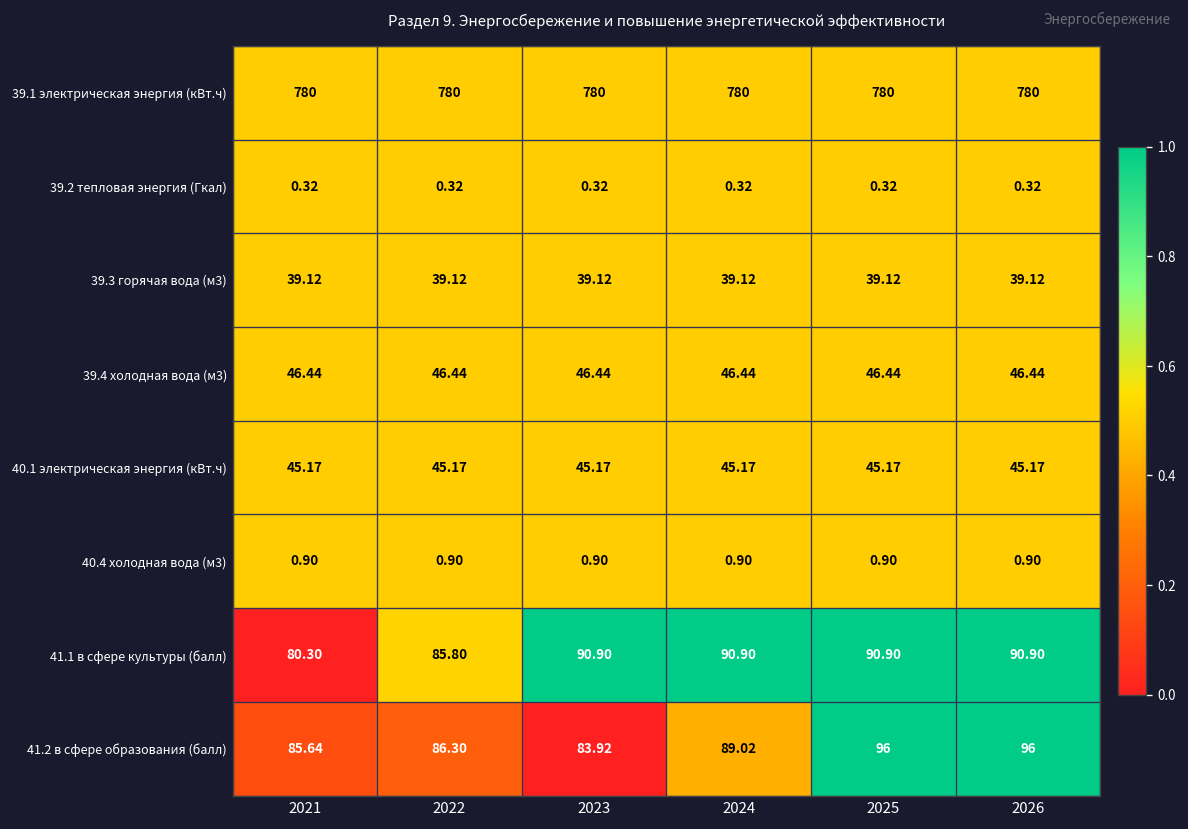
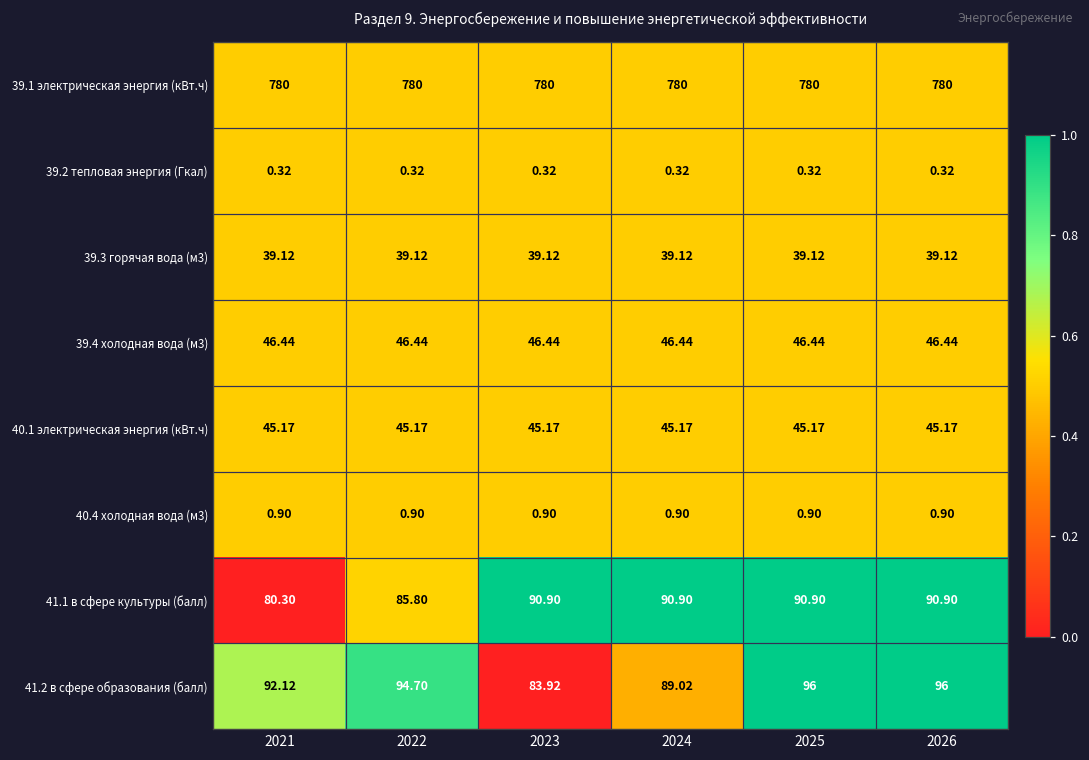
  {
    "39.1 электрическая энергия (кВт.ч)": {
      "2021": 780,
      "2022": 780,
      "2023": 780,
      "2024": 780,
      "2025": 780,
      "2026": 780
    },
    "39.2 тепловая энергия (Гкал)": {
      "2021": 0.32,
      "2022": 0.32,
      "2023": 0.32,
      "2024": 0.32,
      "2025": 0.32,
      "2026": 0.32
    },
    "39.3 горячая вода (м3)": {
      "2021": 39.12,
      "2022": 39.12,
      "2023": 39.12,
      "2024": 39.12,
      "2025": 39.12,
      "2026": 39.12
    },
    "39.4 холодная вода (м3)": {
      "2021": 46.44,
      "2022": 46.44,
      "2023": 46.44,
      "2024": 46.44,
      "2025": 46.44,
      "2026": 46.44
    },
    "40.1 электрическая энергия (кВт.ч)": {
      "2021": 45.17,
      "2022": 45.17,
      "2023": 45.17,
      "2024": 45.17,
      "2025": 45.17,
      "2026": 45.17
    },
    "40.4 холодная вода (м3)": {
      "2021": 0.90,
      "2022": 0.90,
      "2023": 0.90,
      "2024": 0.90,
      "2025": 0.90,
      "2026": 0.90
    },
    "41.1 в сфере культуры (балл)": {
      "2021": 80.30,
      "2022": 85.80,
      "2023": 90.90,
      "2024": 90.90,
      "2025": 90.90,
      "2026": 90.90
    },
    "41.2 в сфере образования (балл)": {
-     "2021": 85.64,
-     "2022": 86.30,
+     "2021": 92.12,
+     "2022": 94.70,
      "2023": 83.92,
      "2024": 89.02,
      "2025": 96,
      "2026": 96
    }
  }
